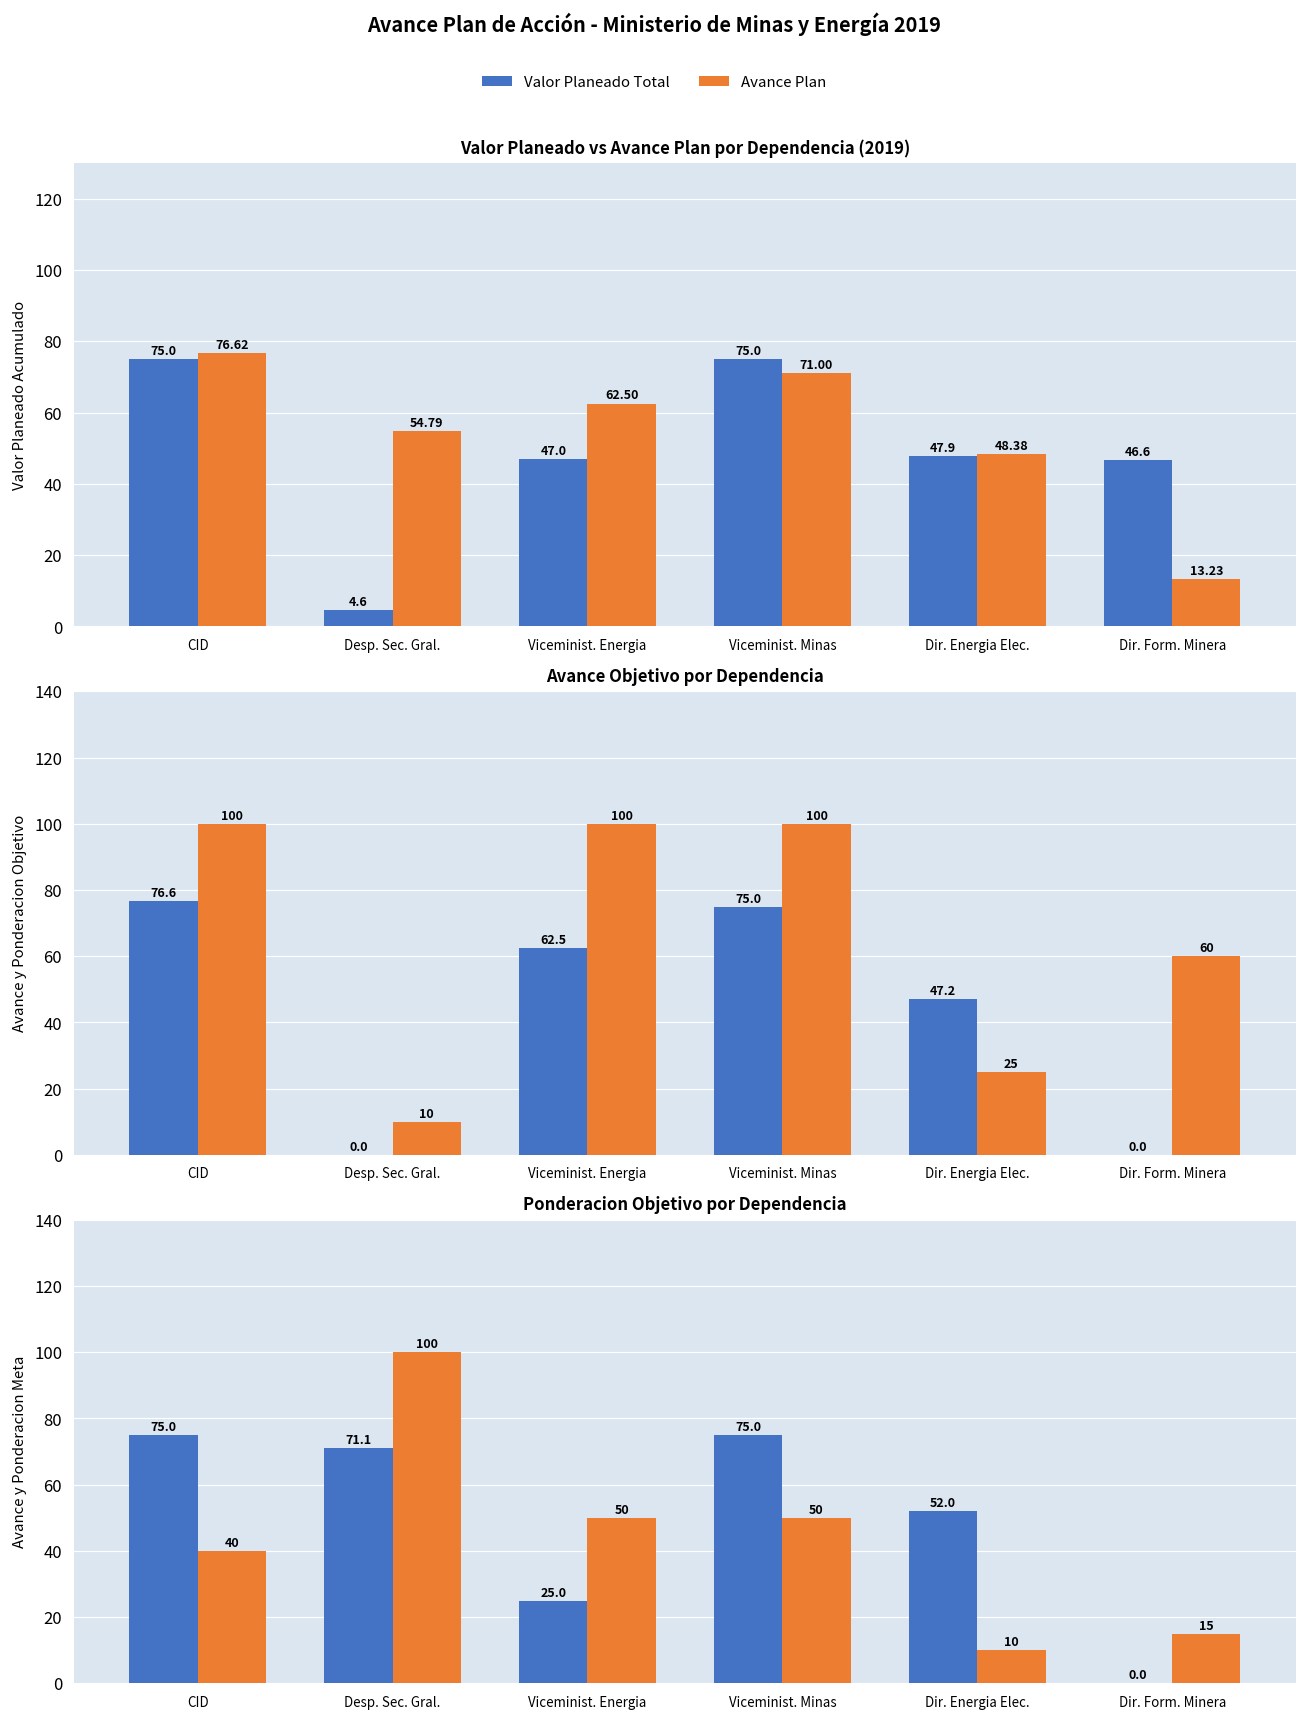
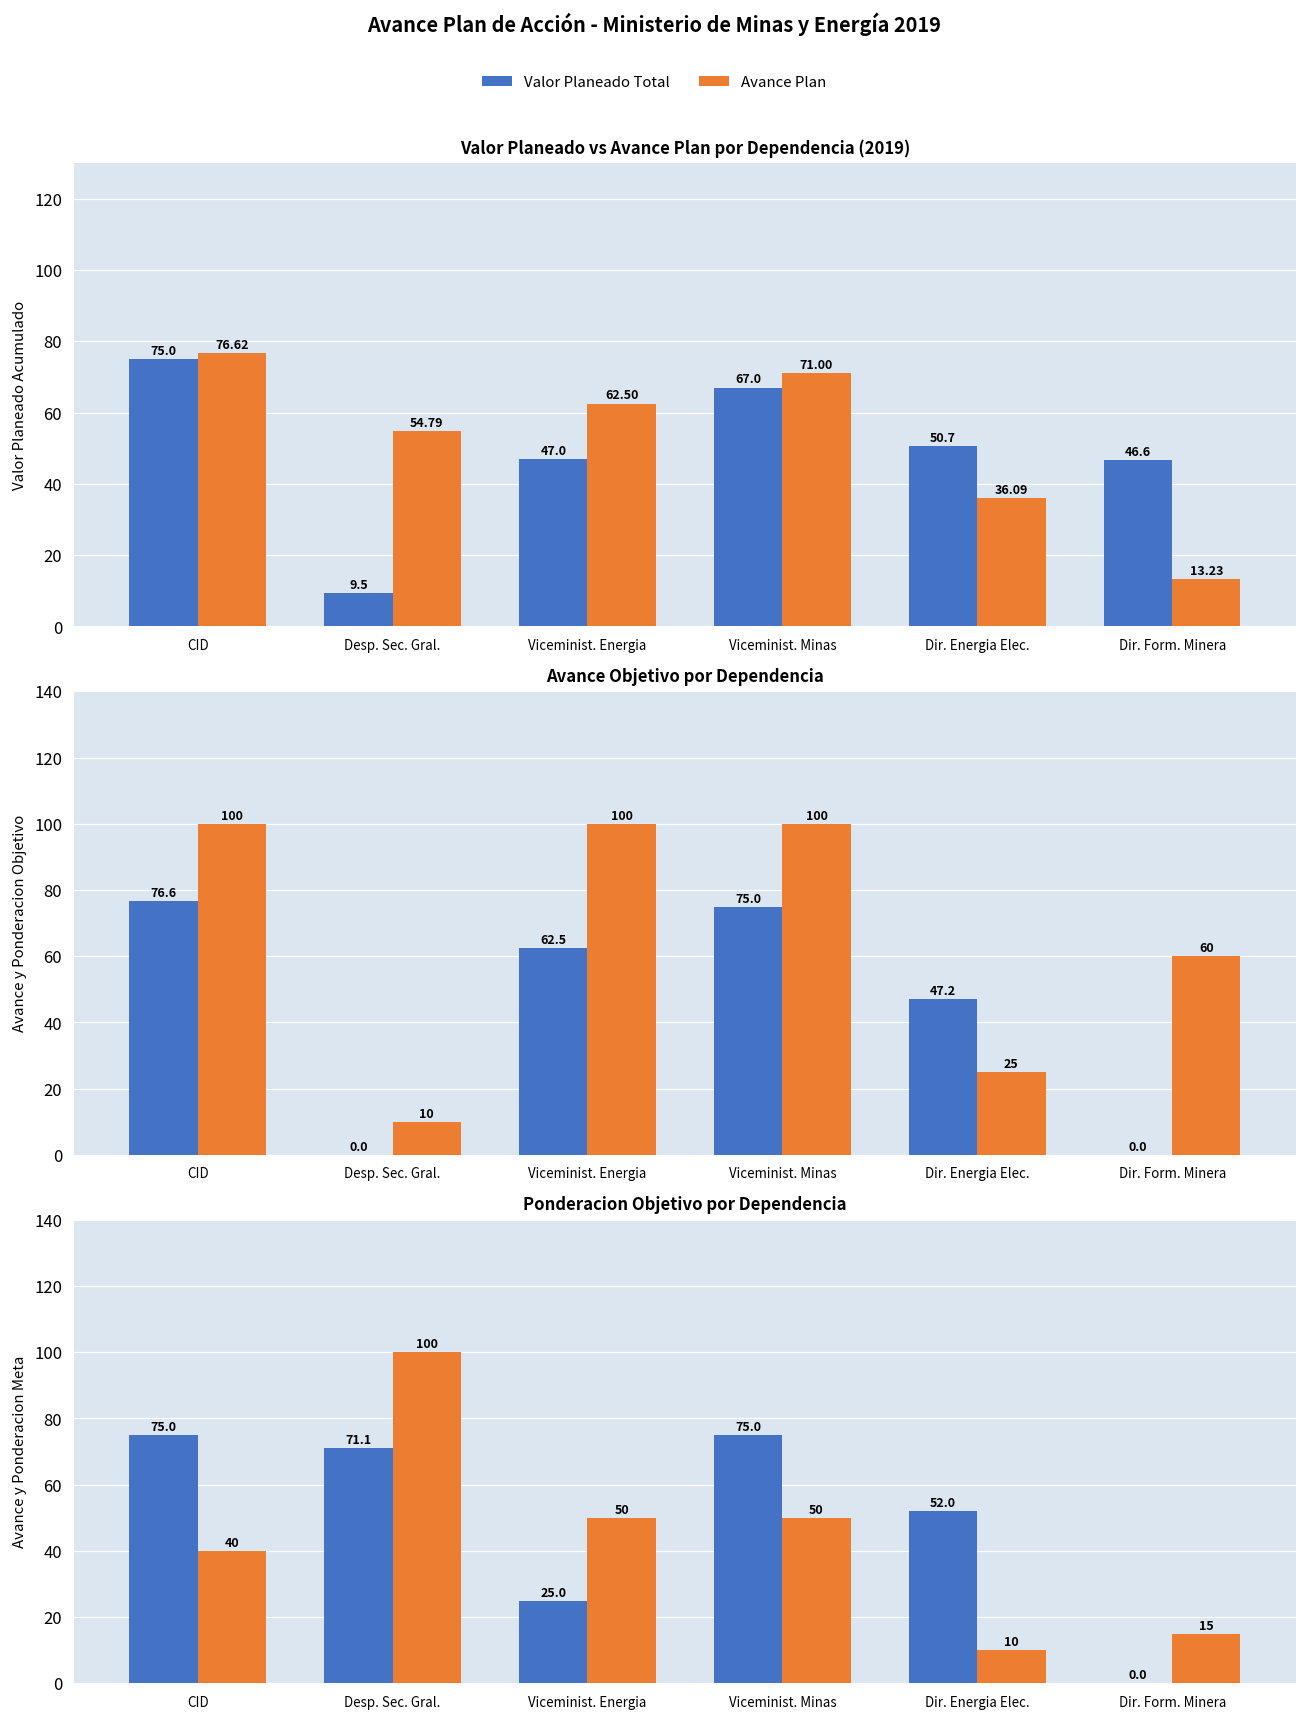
  {
    "Valor Planeado vs Avance Plan por Dependencia (2019)": {
      "Valor Planeado Total": {
        "CID": 75.0,
-       "Desp. Sec. Gral.": 4.6,
+       "Desp. Sec. Gral.": 9.5,
        "Viceminist. Energia": 47.0,
-       "Viceminist. Minas": 75.0,
-       "Dir. Energia Elec.": 47.9,
+       "Viceminist. Minas": 67.0,
+       "Dir. Energia Elec.": 50.7,
        "Dir. Form. Minera": 46.6
      },
      "Avance Plan": {
        "CID": 76.62,
        "Desp. Sec. Gral.": 54.79,
        "Viceminist. Energia": 62.50,
        "Viceminist. Minas": 71.00,
-       "Dir. Energia Elec.": 48.38,
+       "Dir. Energia Elec.": 36.09,
        "Dir. Form. Minera": 13.23
      }
    }
  }
